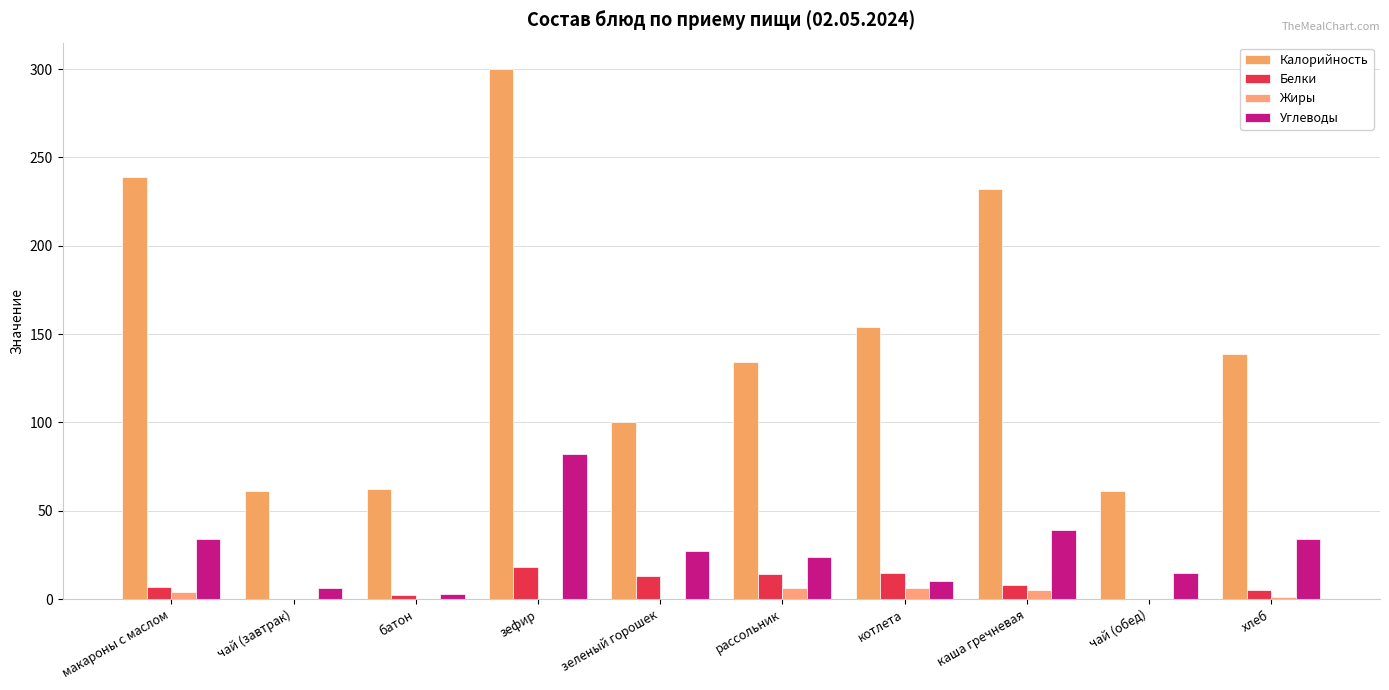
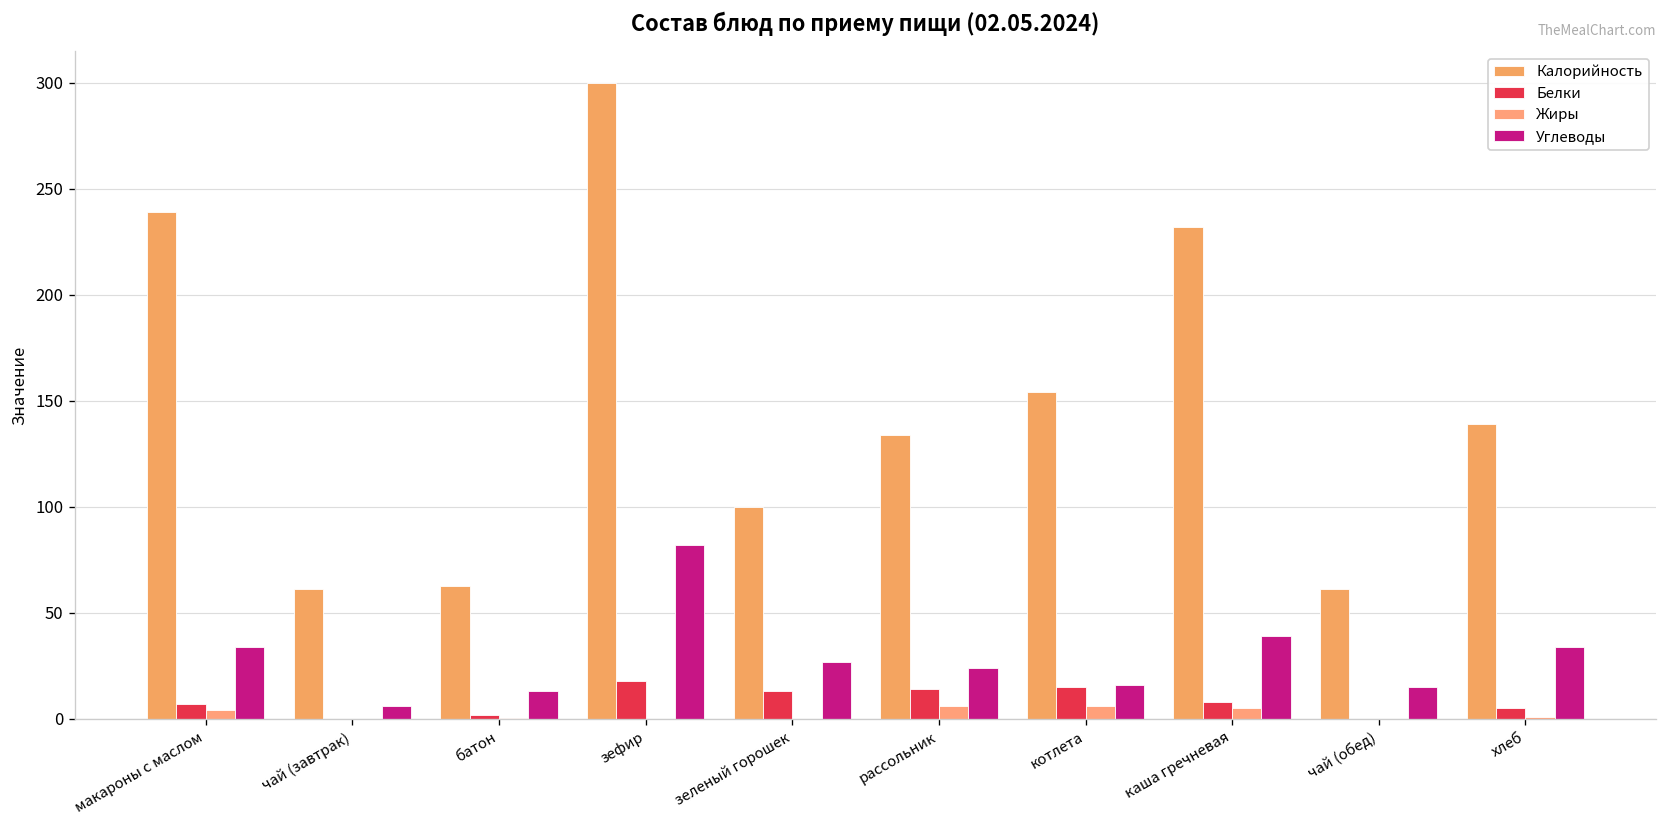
  {
    "Белки": {
      "макароны с маслом": 7,
      "чай (завтрак)": 0,
      "батон": 2,
      "зефир": 18,
      "зеленый горошек": 13,
      "рассольник": 14,
      "котлета": 15,
      "каша гречневая": 8,
      "чай (обед)": 0,
      "хлеб": 5
    },
    "Углеводы": {
      "макароны с маслом": 34,
      "чай (завтрак)": 6,
-     "батон": 3,
+     "батон": 13,
      "зефир": 82,
      "зеленый горошек": 27,
      "рассольник": 24,
-     "котлета": 10,
+     "котлета": 16,
      "каша гречневая": 39,
      "чай (обед)": 15,
      "хлеб": 34
    }
  }
